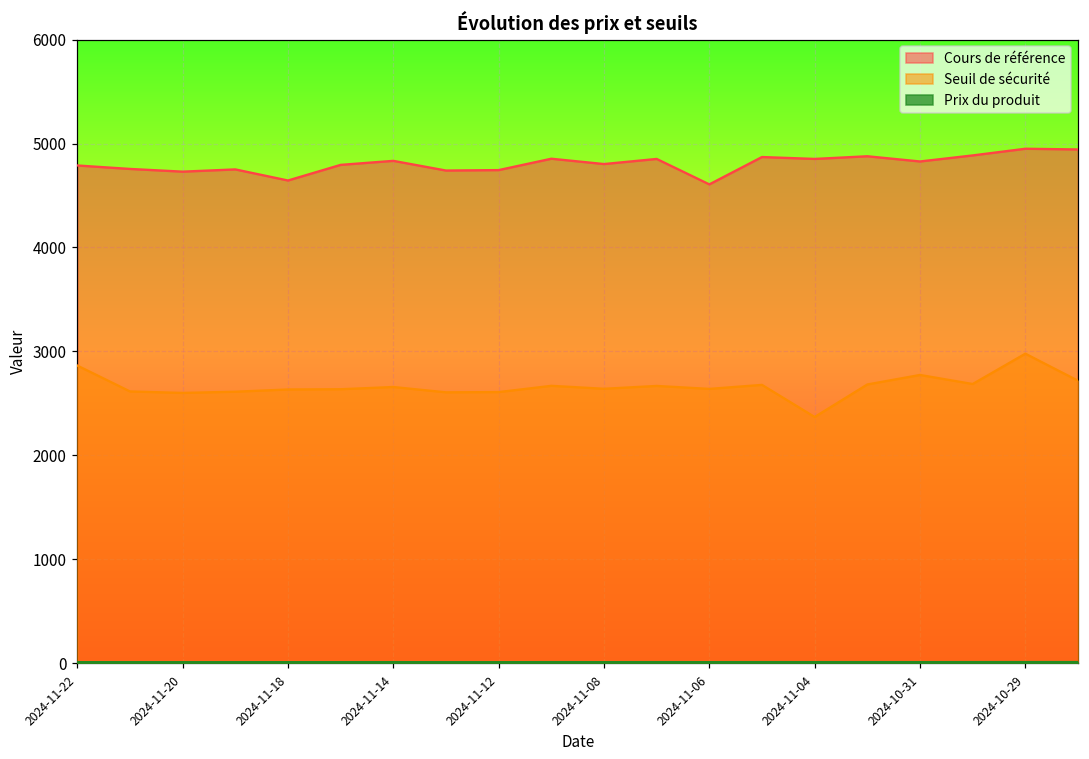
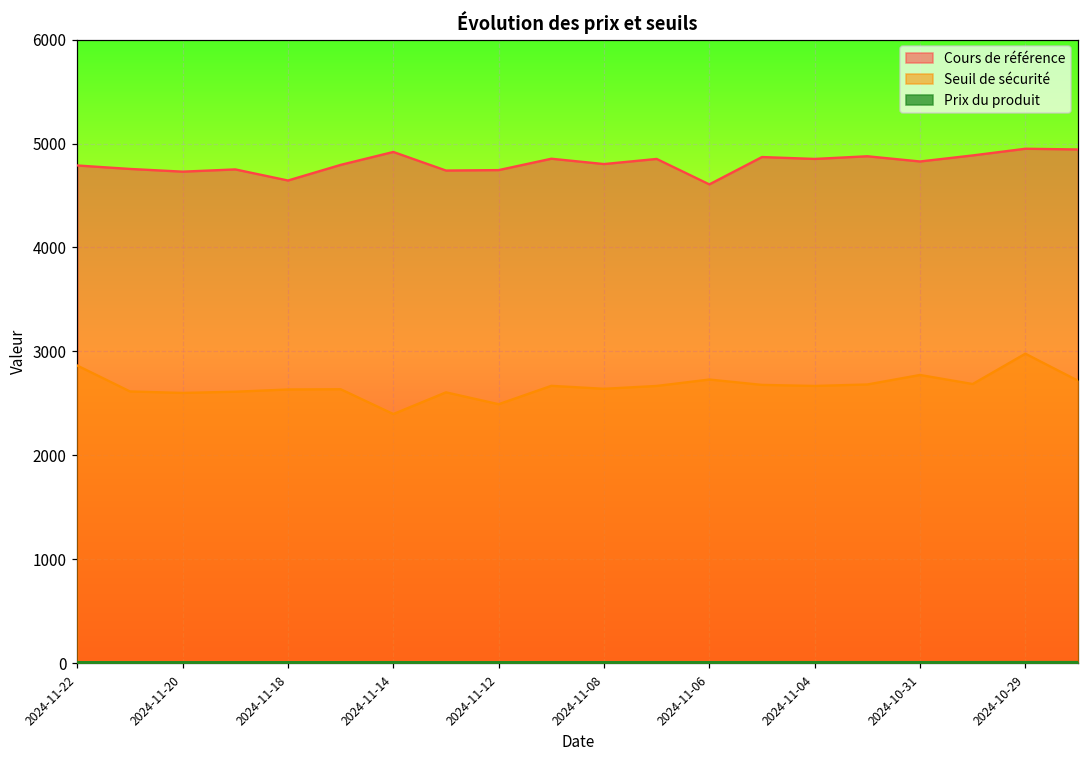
  {
    "Cours de référence": {
      "2024-11-22": 4800,
      "2024-11-20": 4700,
      "2024-11-18": 4600,
-     "2024-11-14": 4800,
+     "2024-11-14": 4900,
      "2024-11-12": 4700,
      "2024-11-08": 4800,
      "2024-11-06": 4600,
      "2024-11-04": 4900,
      "2024-10-31": 4800,
      "2024-10-29": 5000
    },
    "Seuil de sécurité": {
      "2024-11-22": 2900,
      "2024-11-20": 2600,
      "2024-11-18": 2600,
-     "2024-11-14": 2700,
-     "2024-11-12": 2600,
+     "2024-11-14": 2400,
+     "2024-11-12": 2500,
      "2024-11-08": 2600,
-     "2024-11-06": 2600,
-     "2024-11-04": 2400,
+     "2024-11-06": 2700,
+     "2024-11-04": 2700,
      "2024-10-31": 2800,
      "2024-10-29": 3000
    },
    "Prix du produit": {
      "2024-11-22": 0,
      "2024-11-20": 0,
      "2024-11-18": 0,
      "2024-11-14": 0,
      "2024-11-12": 0,
      "2024-11-08": 0,
      "2024-11-06": 0,
      "2024-11-04": 0,
      "2024-10-31": 0,
      "2024-10-29": 0
    }
  }
